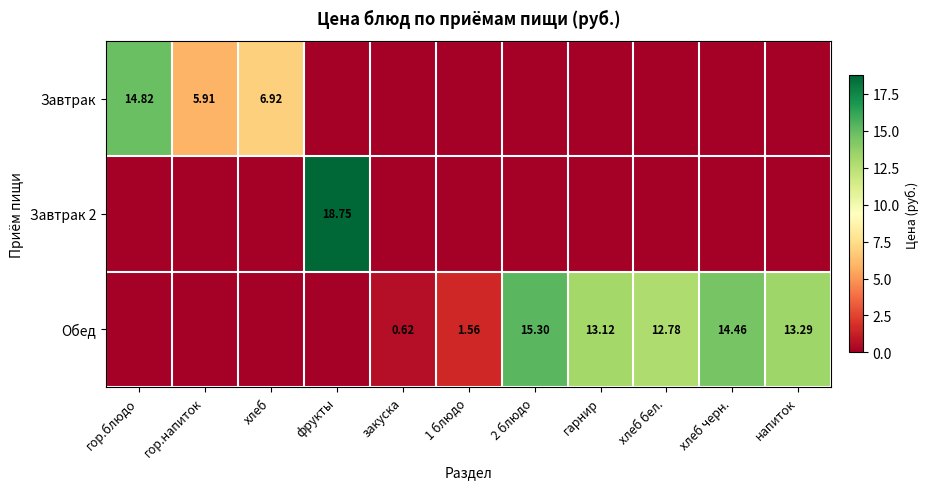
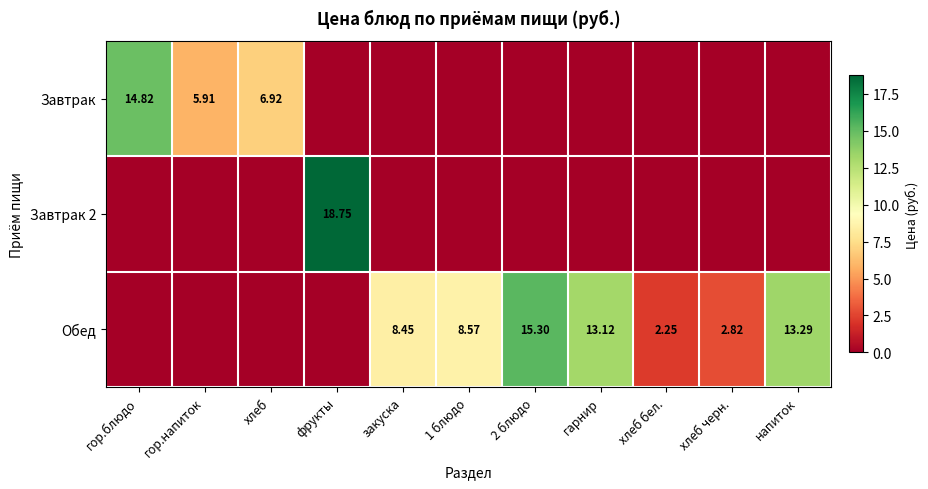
  {
    "Завтрак": {
      "гор.блюдо": 14.82,
      "гор.напиток": 5.91,
      "хлеб": 6.92
    },
    "Завтрак 2": {
      "фрукты": 18.75
    },
    "Обед": {
-     "закуска": 0.62,
-     "1 блюдо": 1.56,
+     "закуска": 8.45,
+     "1 блюдо": 8.57,
      "2 блюдо": 15.30,
      "гарнир": 13.12,
-     "хлеб бел.": 12.78,
-     "хлеб черн.": 14.46,
+     "хлеб бел.": 2.25,
+     "хлеб черн.": 2.82,
      "напиток": 13.29
    }
  }
